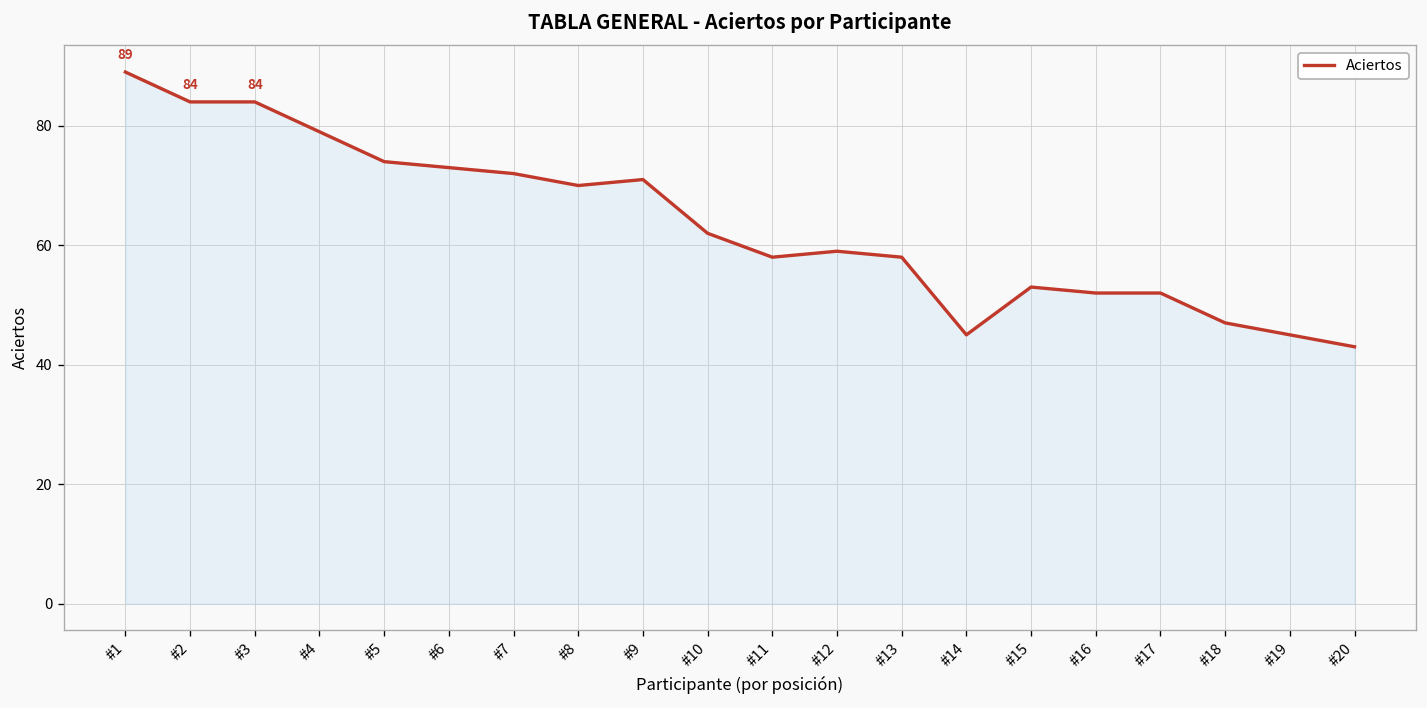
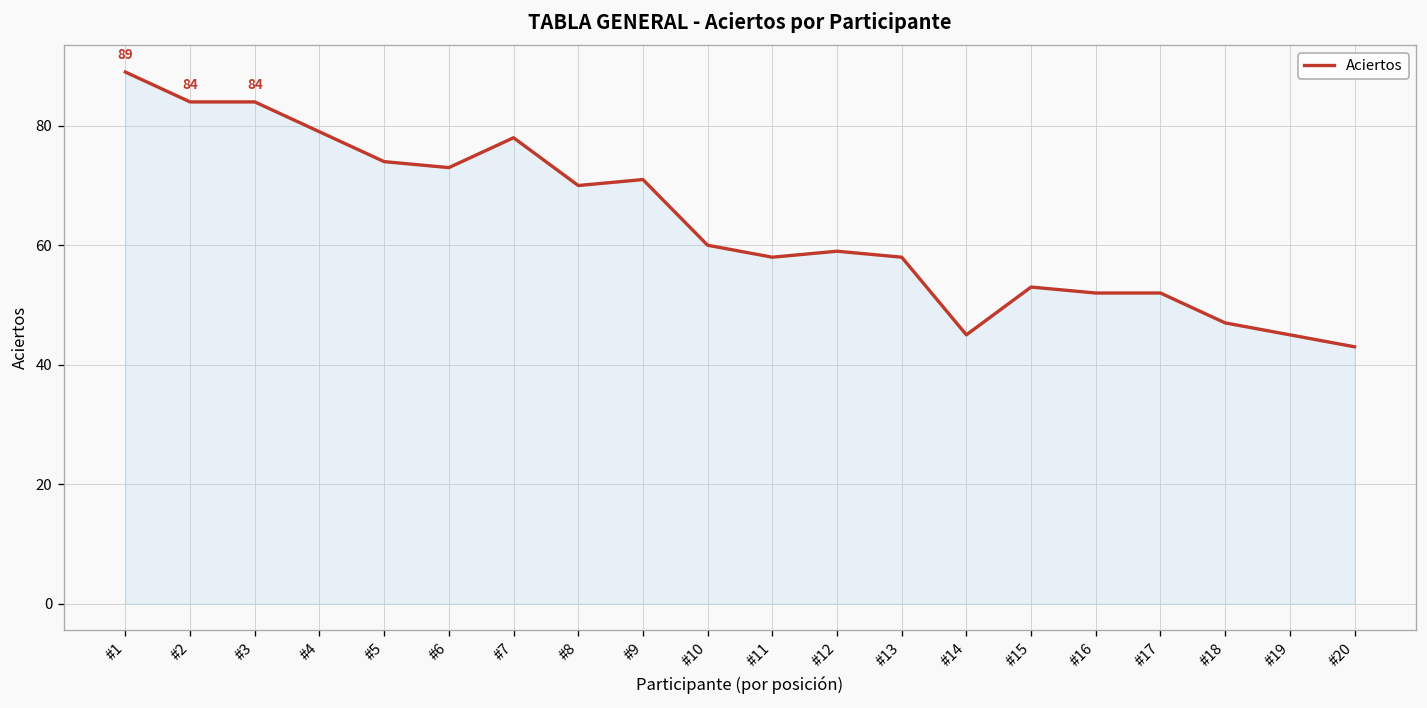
  {
    "#4": 79,
    "#5": 74,
    "#6": 73,
-   "#7": 72,
+   "#7": 78,
    "#8": 70,
    "#9": 71,
-   "#10": 62,
+   "#10": 60,
    "#11": 58,
    "#12": 59,
    "#13": 58,
    "#14": 45,
    "#15": 53,
    "#16": 52,
    "#17": 52,
    "#18": 47,
    "#19": 45,
    "#20": 43
  }
